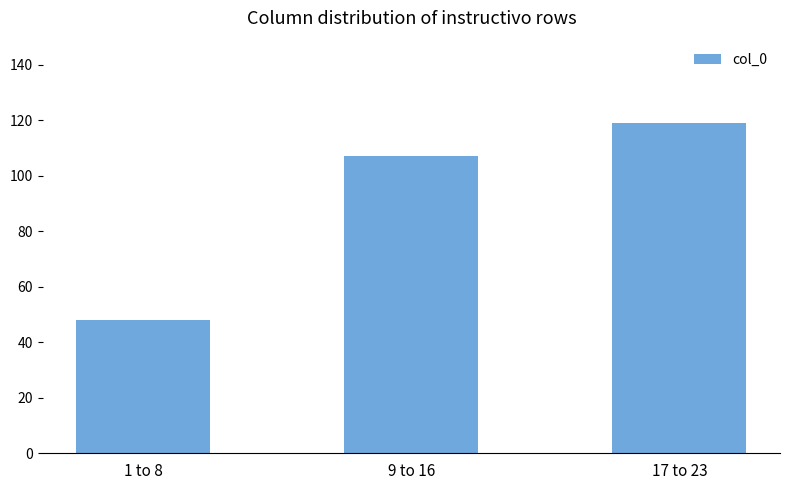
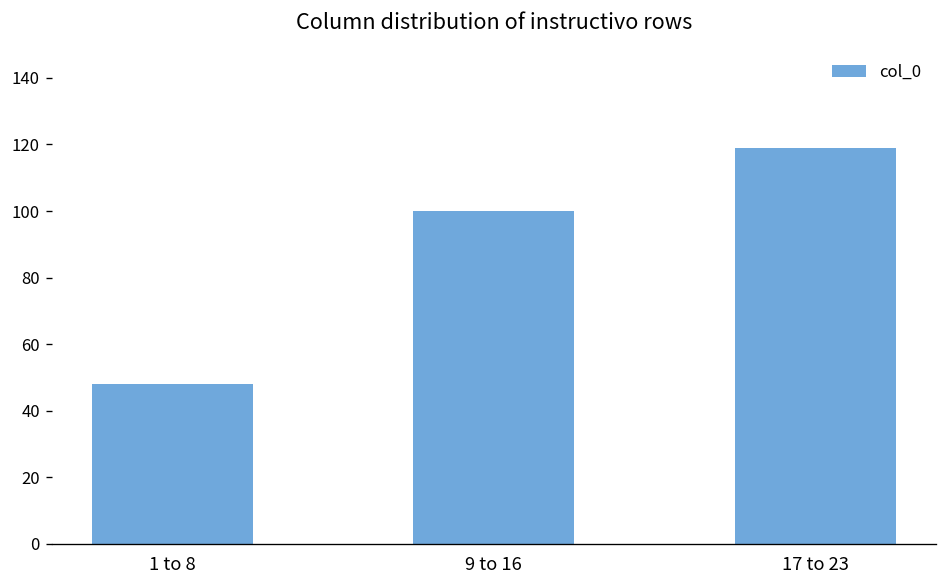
  {
    "1 to 8": 48,
-   "9 to 16": 107,
+   "9 to 16": 100,
    "17 to 23": 119
  }
